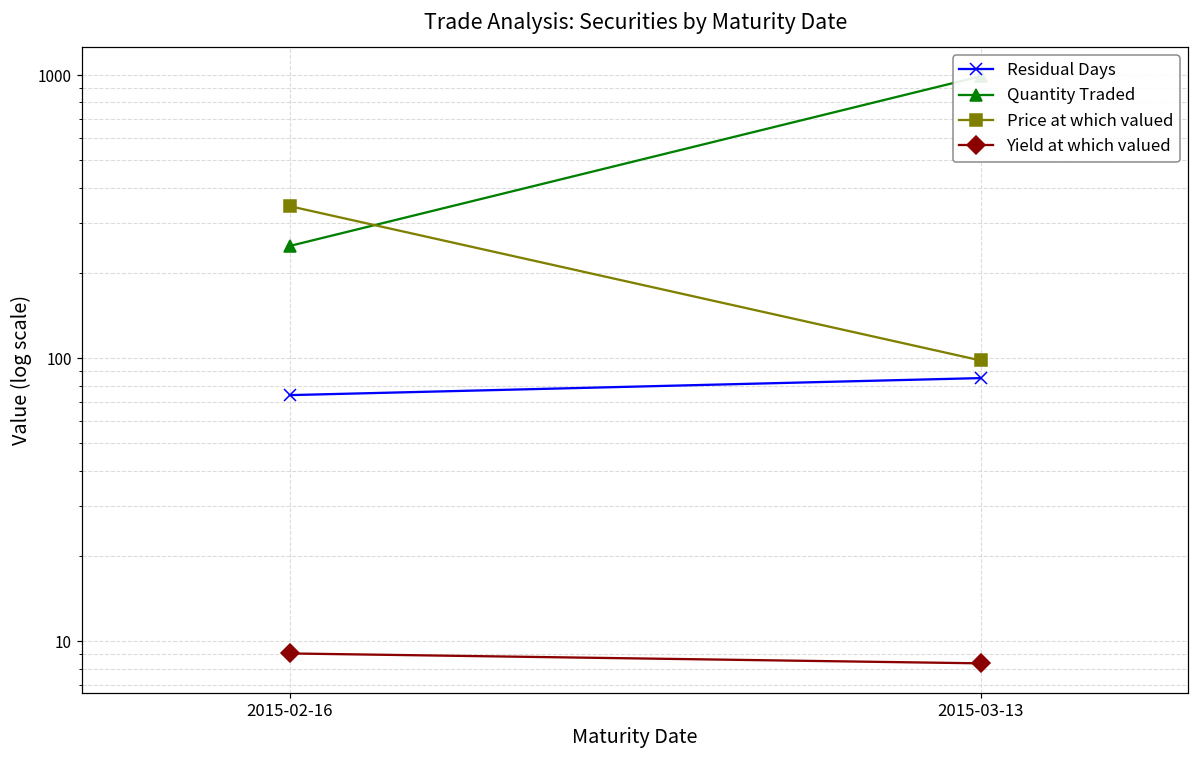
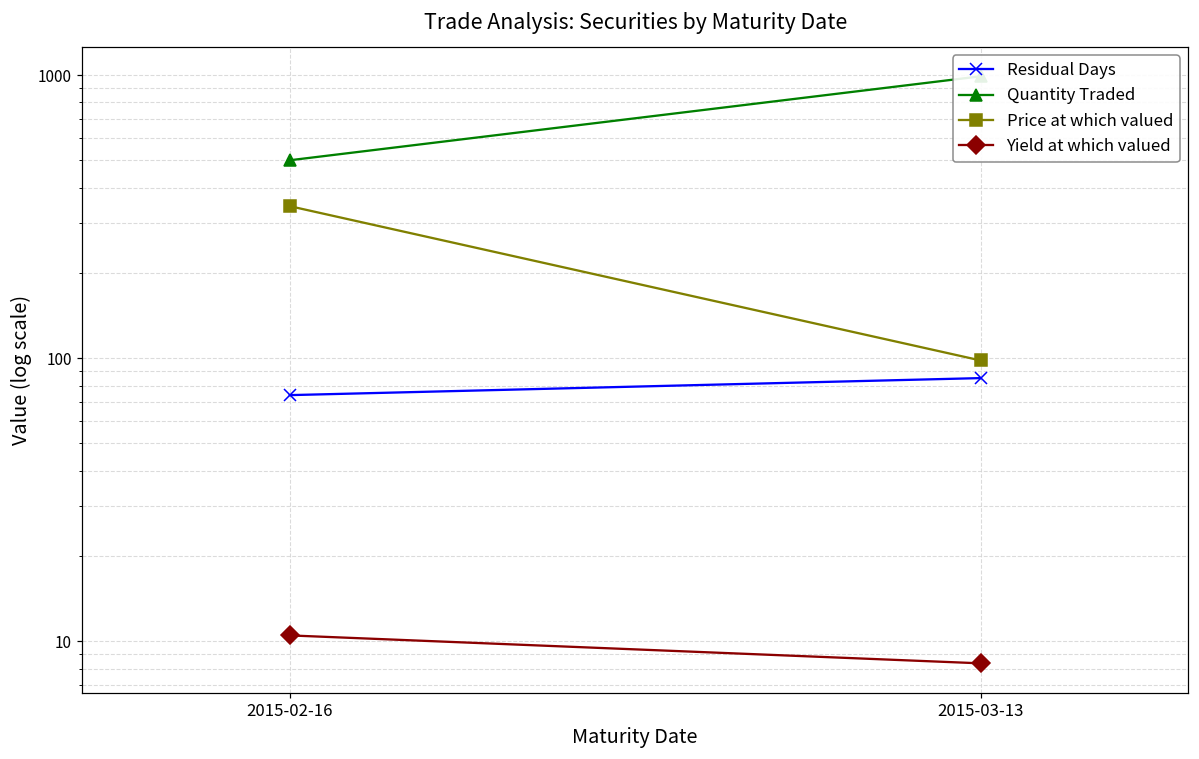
  {
    "Residual Days": {
      "2015-02-16": 74,
      "2015-03-13": 85
    },
    "Quantity Traded": {
-     "2015-02-16": 250
+     "2015-02-16": 500
    },
    "Price at which valued": {
      "2015-02-16": 340,
      "2015-03-13": 98
    },
    "Yield at which valued": {
-     "2015-02-16": 9.1,
+     "2015-02-16": 10.5,
      "2015-03-13": 8.3
    }
  }
